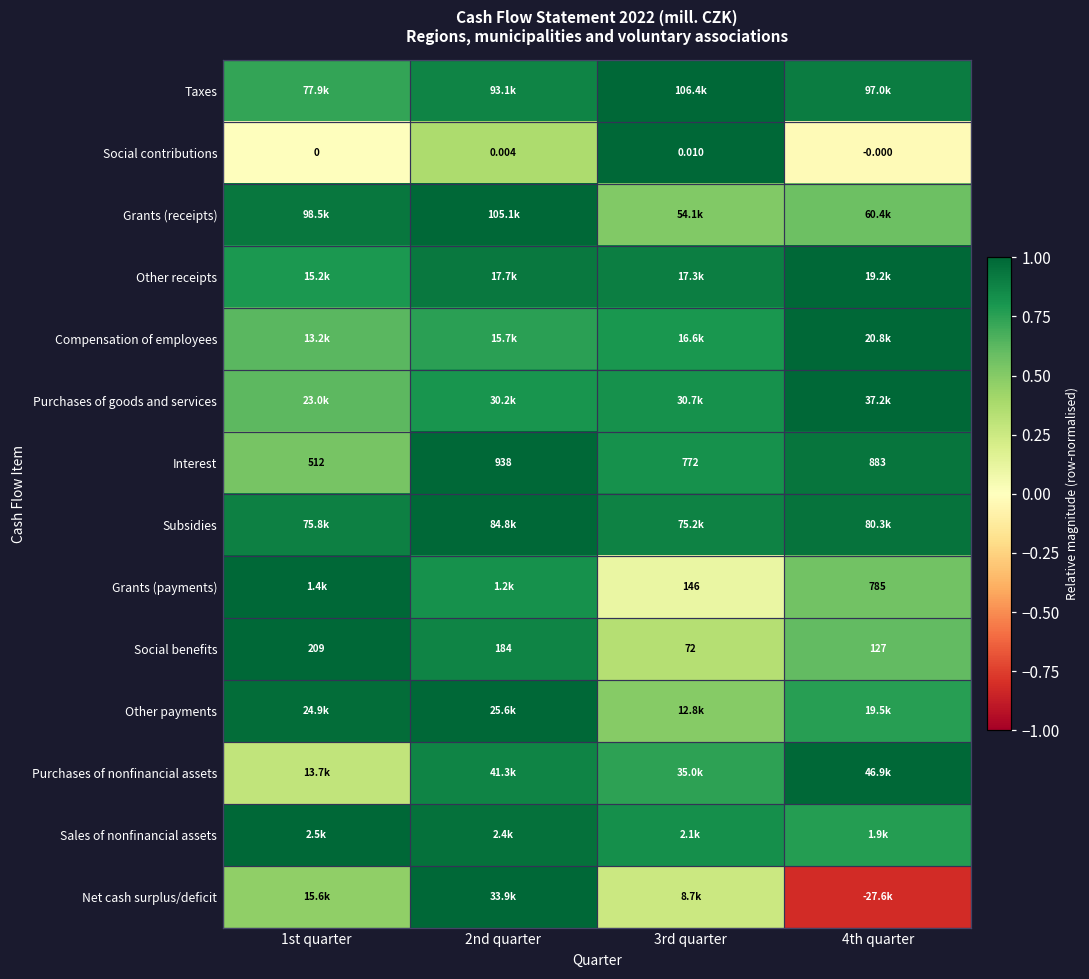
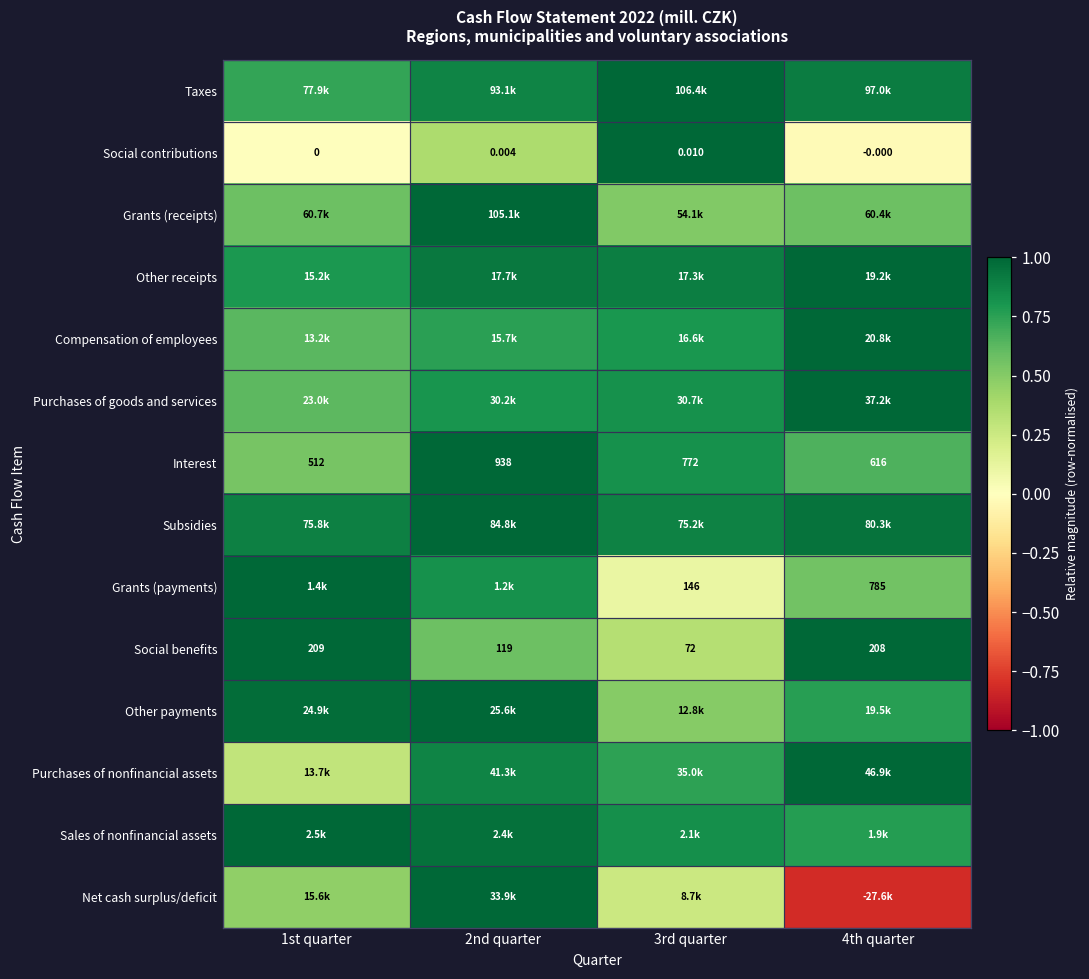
  {
    "Taxes": {
      "1st quarter": "77.9k",
      "2nd quarter": "93.1k",
      "3rd quarter": "106.4k",
      "4th quarter": "97.0k"
    },
    "Social contributions": {
      "1st quarter": "0",
      "2nd quarter": "0.004",
      "3rd quarter": "0.010",
      "4th quarter": "-0.000"
    },
    "Grants (receipts)": {
-     "1st quarter": "98.5k",
+     "1st quarter": "60.7k",
      "2nd quarter": "105.1k",
      "3rd quarter": "54.1k",
      "4th quarter": "60.4k"
    },
    "Other receipts": {
      "1st quarter": "15.2k",
      "2nd quarter": "17.7k",
      "3rd quarter": "17.3k",
      "4th quarter": "19.2k"
    },
    "Compensation of employees": {
      "1st quarter": "13.2k",
      "2nd quarter": "15.7k",
      "3rd quarter": "16.6k",
      "4th quarter": "20.8k"
    },
    "Purchases of goods and services": {
      "1st quarter": "23.0k",
      "2nd quarter": "30.2k",
      "3rd quarter": "30.7k",
      "4th quarter": "37.2k"
    },
    "Interest": {
      "1st quarter": "512",
      "2nd quarter": "938",
      "3rd quarter": "772",
-     "4th quarter": "883"
+     "4th quarter": "616"
    },
    "Subsidies": {
      "1st quarter": "75.8k",
      "2nd quarter": "84.8k",
      "3rd quarter": "75.2k",
      "4th quarter": "80.3k"
    },
    "Grants (payments)": {
      "1st quarter": "1.4k",
      "2nd quarter": "1.2k",
      "3rd quarter": "146",
      "4th quarter": "785"
    },
    "Social benefits": {
      "1st quarter": "209",
-     "2nd quarter": "184",
+     "2nd quarter": "119",
      "3rd quarter": "72",
-     "4th quarter": "127"
+     "4th quarter": "208"
    },
    "Other payments": {
      "1st quarter": "24.9k",
      "2nd quarter": "25.6k",
      "3rd quarter": "12.8k",
      "4th quarter": "19.5k"
    },
    "Purchases of nonfinancial assets": {
      "1st quarter": "13.7k",
      "2nd quarter": "41.3k",
      "3rd quarter": "35.0k",
      "4th quarter": "46.9k"
    },
    "Sales of nonfinancial assets": {
      "1st quarter": "2.5k",
      "2nd quarter": "2.4k",
      "3rd quarter": "2.1k",
      "4th quarter": "1.9k"
    },
    "Net cash surplus/deficit": {
      "1st quarter": "15.6k",
      "2nd quarter": "33.9k",
      "3rd quarter": "8.7k",
      "4th quarter": "-27.6k"
    }
  }
